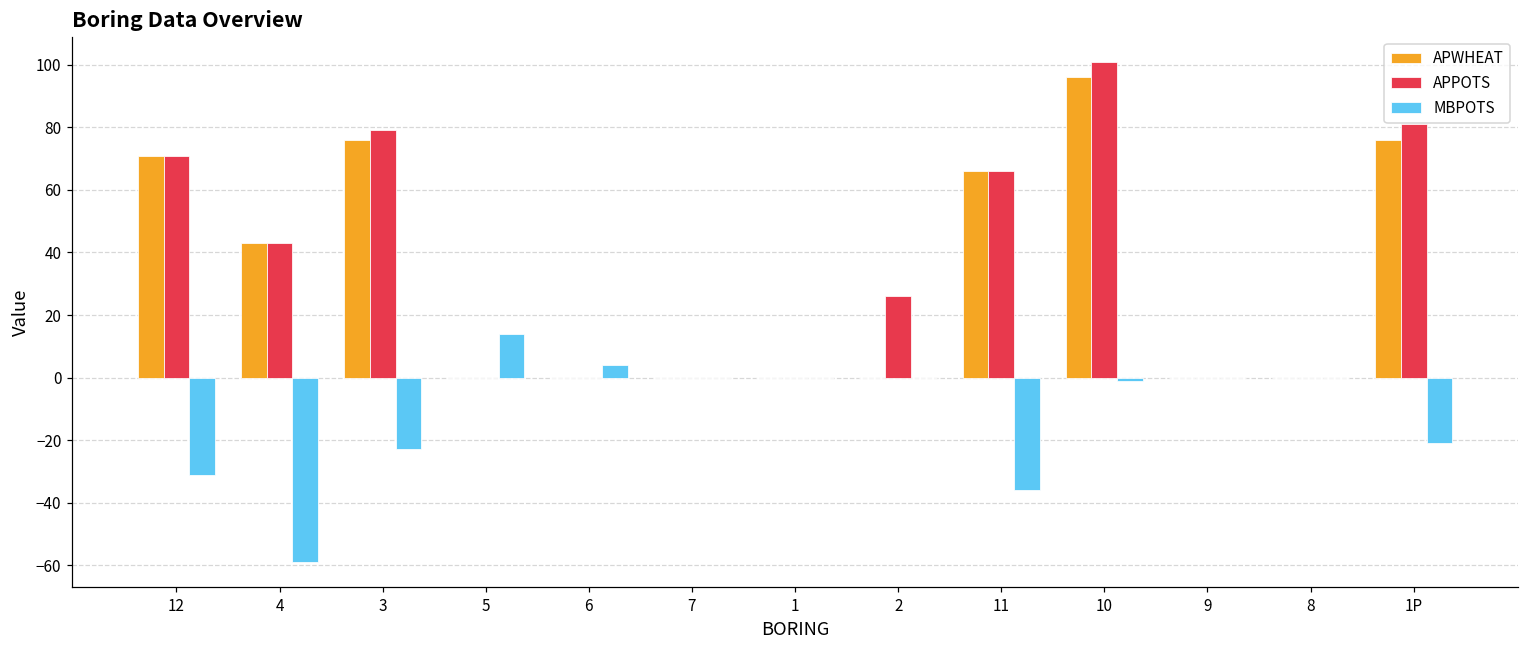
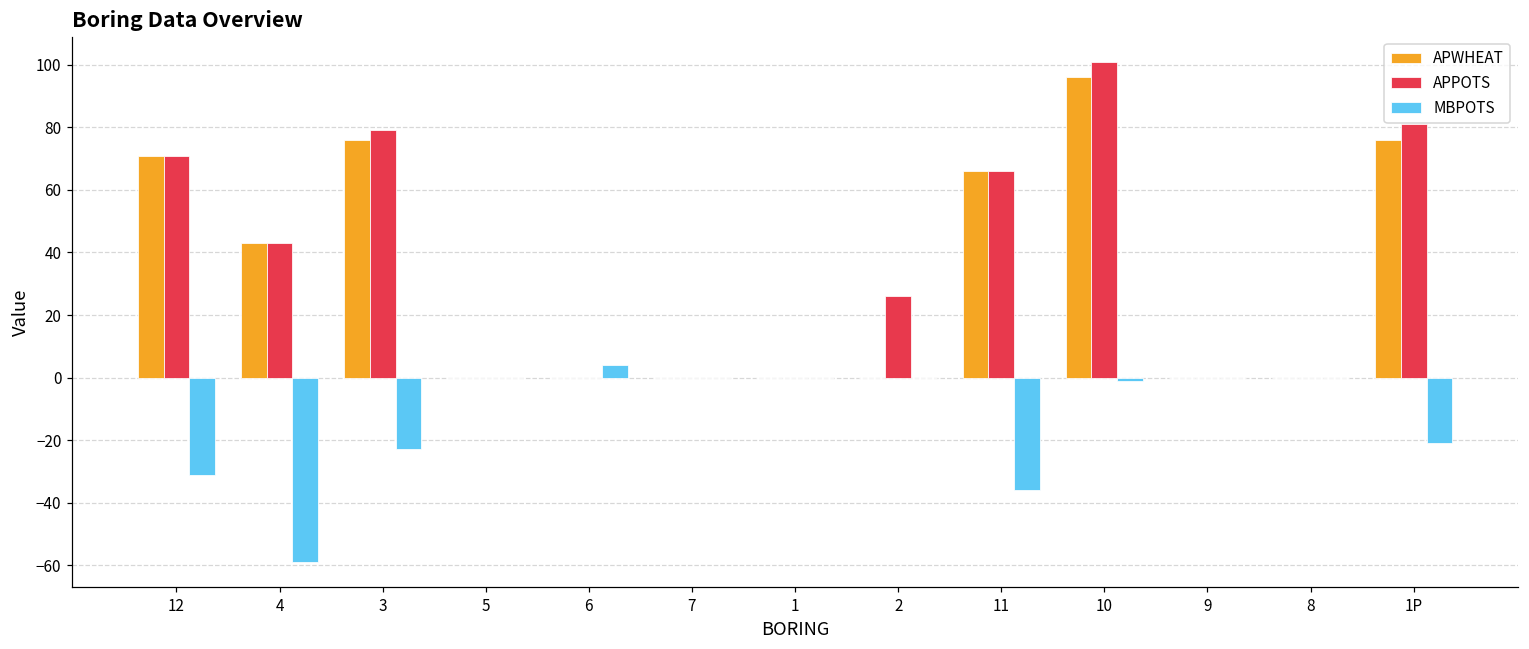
  {
    "APWHEAT": {
      "12": 71,
      "4": 43,
      "3": 76,
      "5": 0,
      "6": 0,
      "7": 0,
      "1": 0,
      "2": 0,
      "11": 66,
      "10": 96,
      "9": 0,
      "8": 0,
      "1P": 76
    },
    "APPOTS": {
      "12": 71,
      "4": 43,
      "3": 79,
      "5": 0,
      "6": 0,
      "7": 0,
      "1": 0,
      "2": 26,
      "11": 66,
      "10": 101,
      "9": 0,
      "8": 0,
      "1P": 81
    },
    "MBPOTS": {
      "12": -31,
      "4": -59,
      "3": -23,
-     "5": 14,
+     "5": 0,
      "6": 4,
      "7": 0,
      "1": 0,
      "2": 0,
      "11": -36,
      "10": -1,
      "9": 0,
      "8": 0,
      "1P": -21
    }
  }
